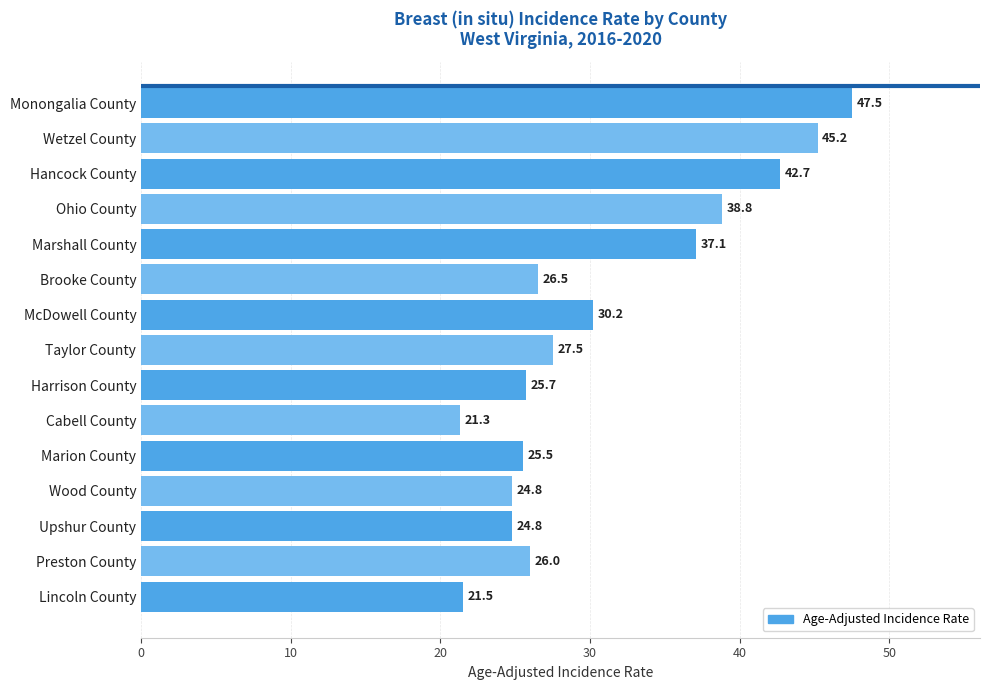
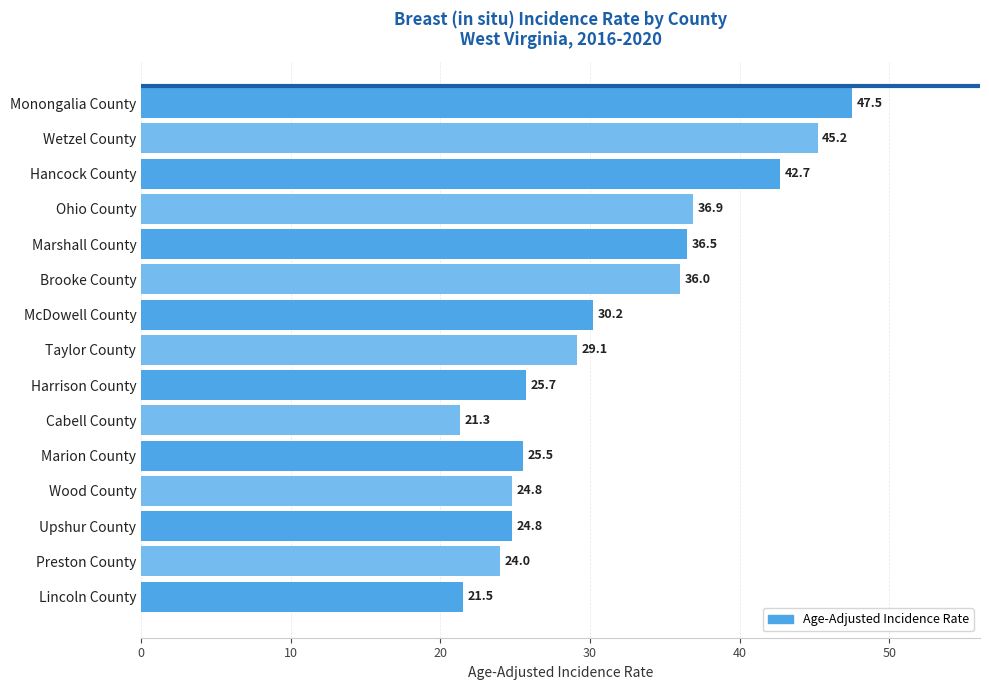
  {
    "Monongalia County": 47.5,
    "Wetzel County": 45.2,
    "Hancock County": 42.7,
-   "Ohio County": 38.8,
-   "Marshall County": 37.1,
-   "Brooke County": 26.5,
+   "Ohio County": 36.9,
+   "Marshall County": 36.5,
+   "Brooke County": 36.0,
    "McDowell County": 30.2,
-   "Taylor County": 27.5,
+   "Taylor County": 29.1,
    "Harrison County": 25.7,
    "Cabell County": 21.3,
    "Marion County": 25.5,
    "Wood County": 24.8,
    "Upshur County": 24.8,
-   "Preston County": 26.0,
+   "Preston County": 24.0,
    "Lincoln County": 21.5
  }
